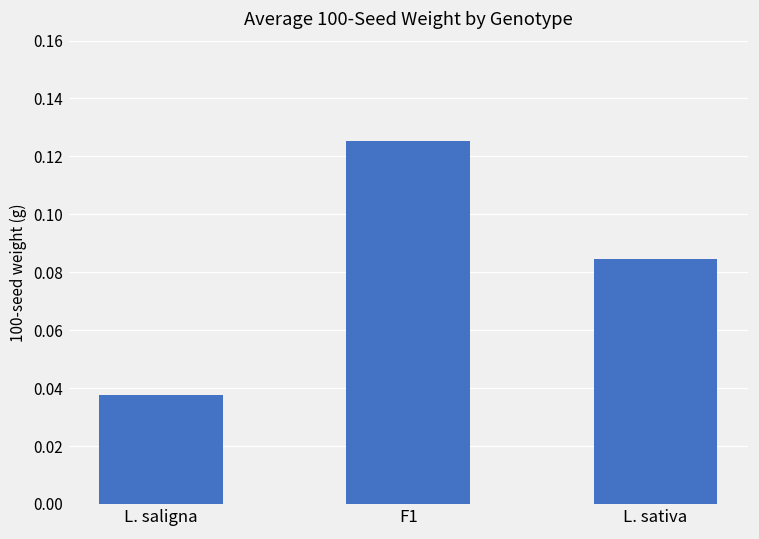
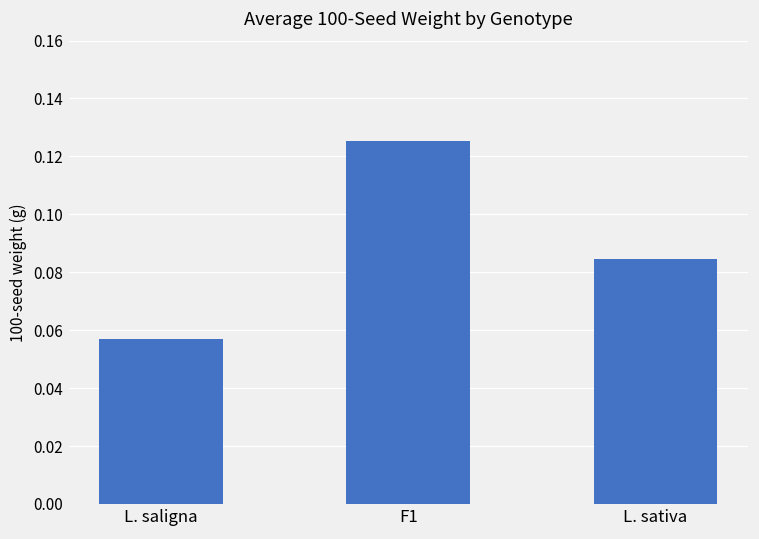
  {
-   "L. saligna": 0.038,
+   "L. saligna": 0.057,
    "F1": 0.125,
    "L. sativa": 0.085
  }
